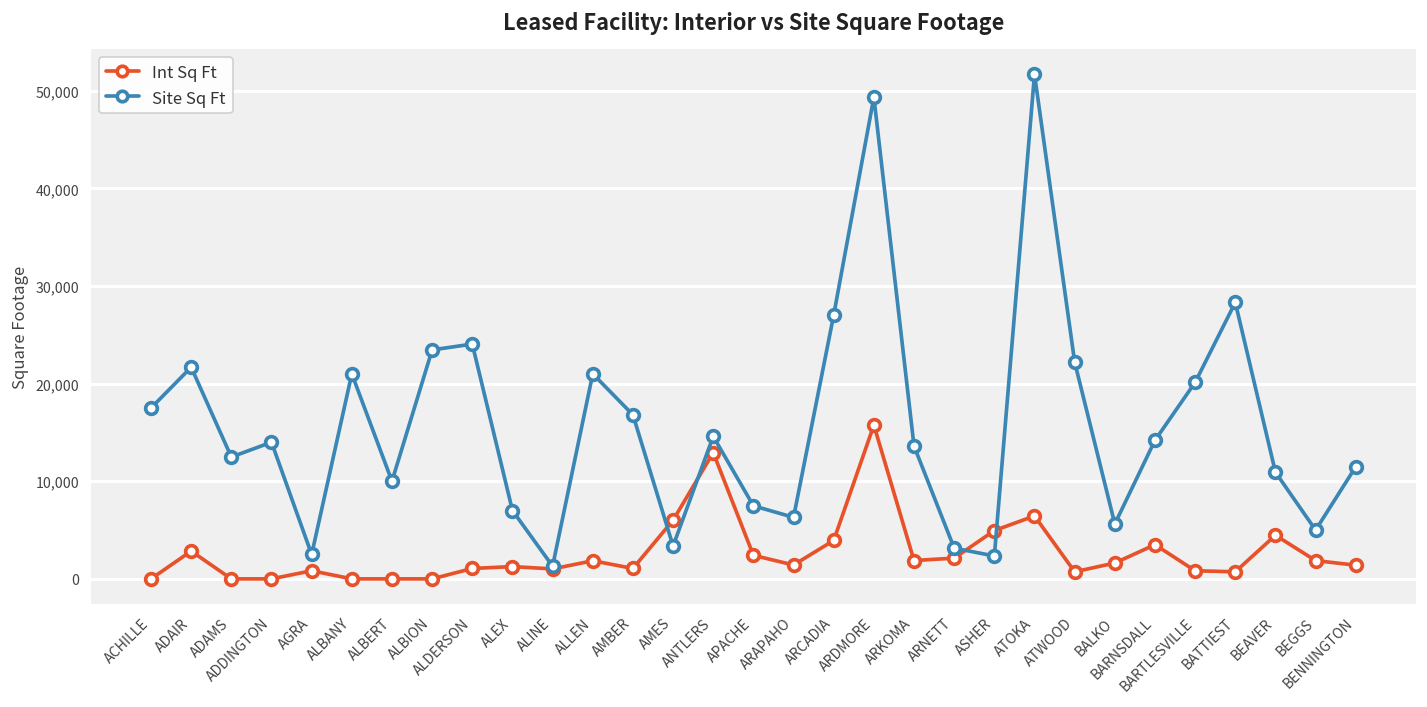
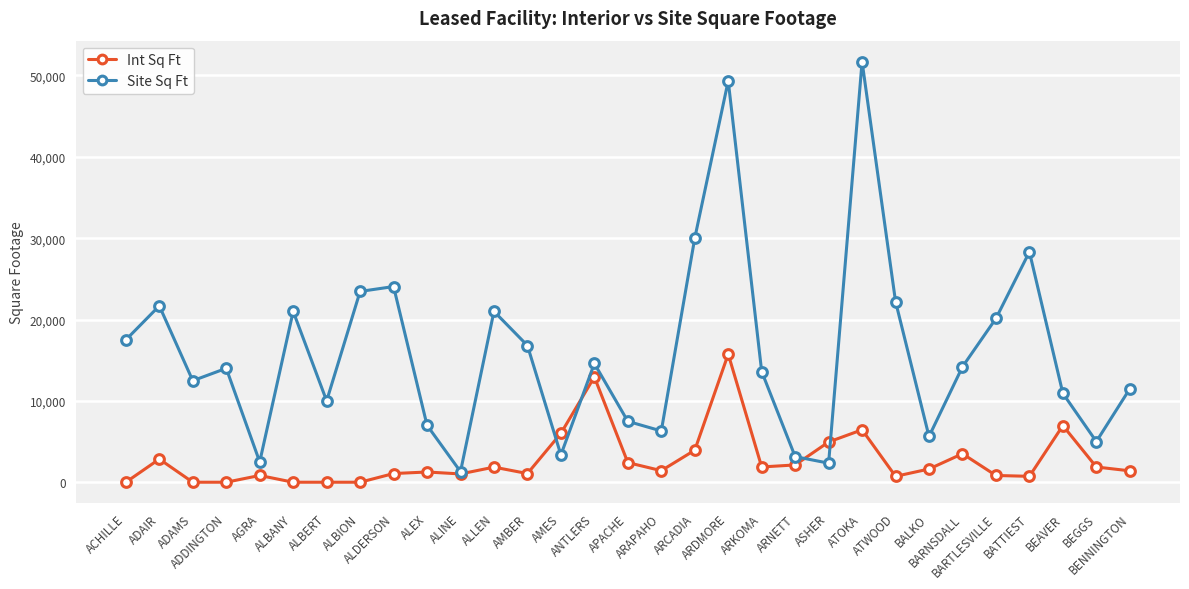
  {
    "Int Sq Ft": {
      "ACHILLE": "0",
      "ADAIR": "3,000",
      "ADAMS": "0",
      "ADDINGTON": "0",
      "AGRA": "1,000",
      "ALBANY": "0",
      "ALBERT": "0",
      "ALBION": "0",
      "ALDERSON": "1,000",
      "ALEX": "1,000",
      "ALLEN": "2,000",
      "AMBER": "1,000",
      "AMES": "6,000",
      "ANTLERS": "13,000",
      "APACHE": "2,000",
      "ARAPAHO": "1,000",
      "ARCADIA": "4,000",
      "ARDMORE": "16,000",
      "ARKOMA": "2,000",
      "ARNETT": "2,000",
      "ASHER": "5,000",
      "ATOKA": "6,000",
      "ATWOOD": "1,000",
      "BALKO": "2,000",
      "BARNSDALL": "4,000",
      "BARTLESVILLE": "1,000",
      "BATTIEST": "1,000",
-     "BEAVER": "4,000",
+     "BEAVER": "7,000",
      "BEGGS": "2,000",
      "BENNINGTON": "1,000"
    },
    "Site Sq Ft": {
      "ACHILLE": "18,000",
      "ADAIR": "22,000",
      "ADAMS": "12,000",
      "ADDINGTON": "14,000",
      "AGRA": "3,000",
      "ALBANY": "21,000",
      "ALBERT": "10,000",
      "ALBION": "23,000",
      "ALDERSON": "24,000",
      "ALEX": "7,000",
      "ALLEN": "21,000",
      "AMBER": "17,000",
      "AMES": "3,000",
      "ANTLERS": "15,000",
      "APACHE": "7,000",
      "ARAPAHO": "6,000",
-     "ARCADIA": "27,000",
+     "ARCADIA": "30,000",
      "ARDMORE": "49,000",
      "ARKOMA": "14,000",
      "ARNETT": "3,000",
      "ASHER": "2,000",
      "ATOKA": "52,000",
      "ATWOOD": "22,000",
      "BALKO": "6,000",
      "BARNSDALL": "14,000",
      "BARTLESVILLE": "20,000",
      "BATTIEST": "28,000",
      "BEAVER": "11,000",
      "BEGGS": "5,000",
      "BENNINGTON": "11,000"
    }
  }
